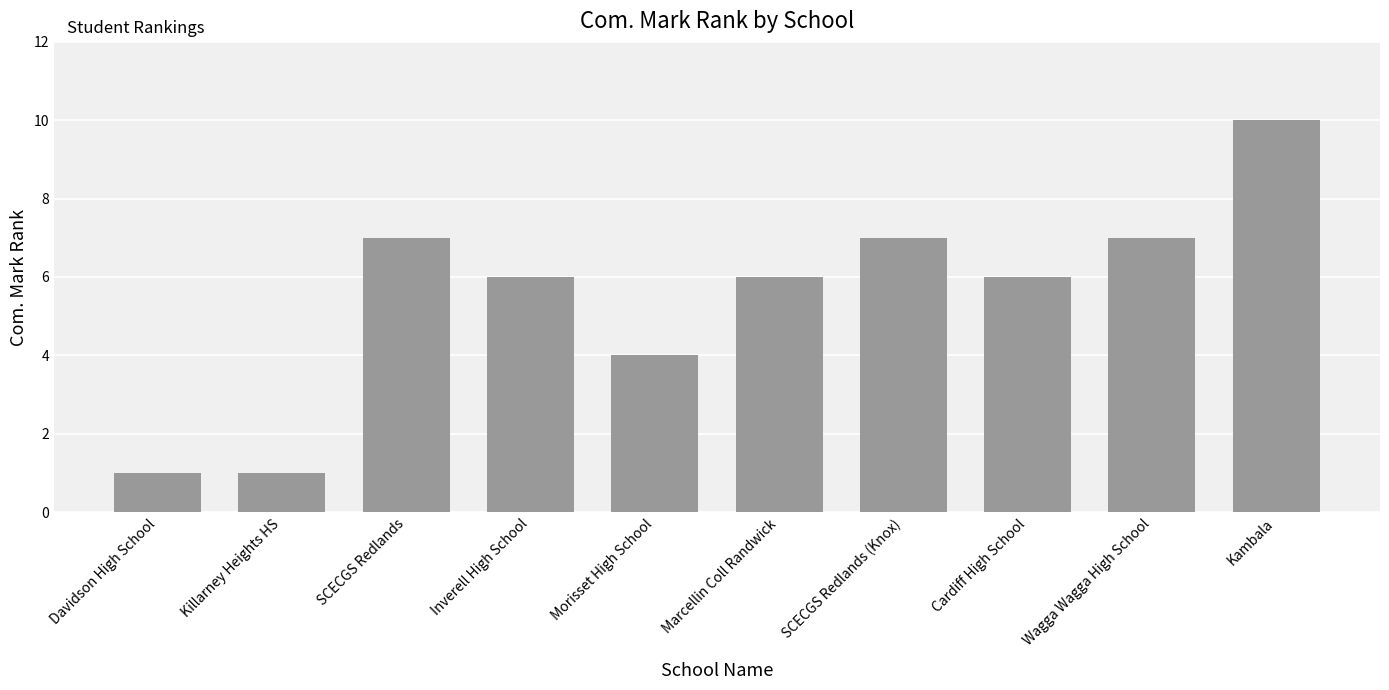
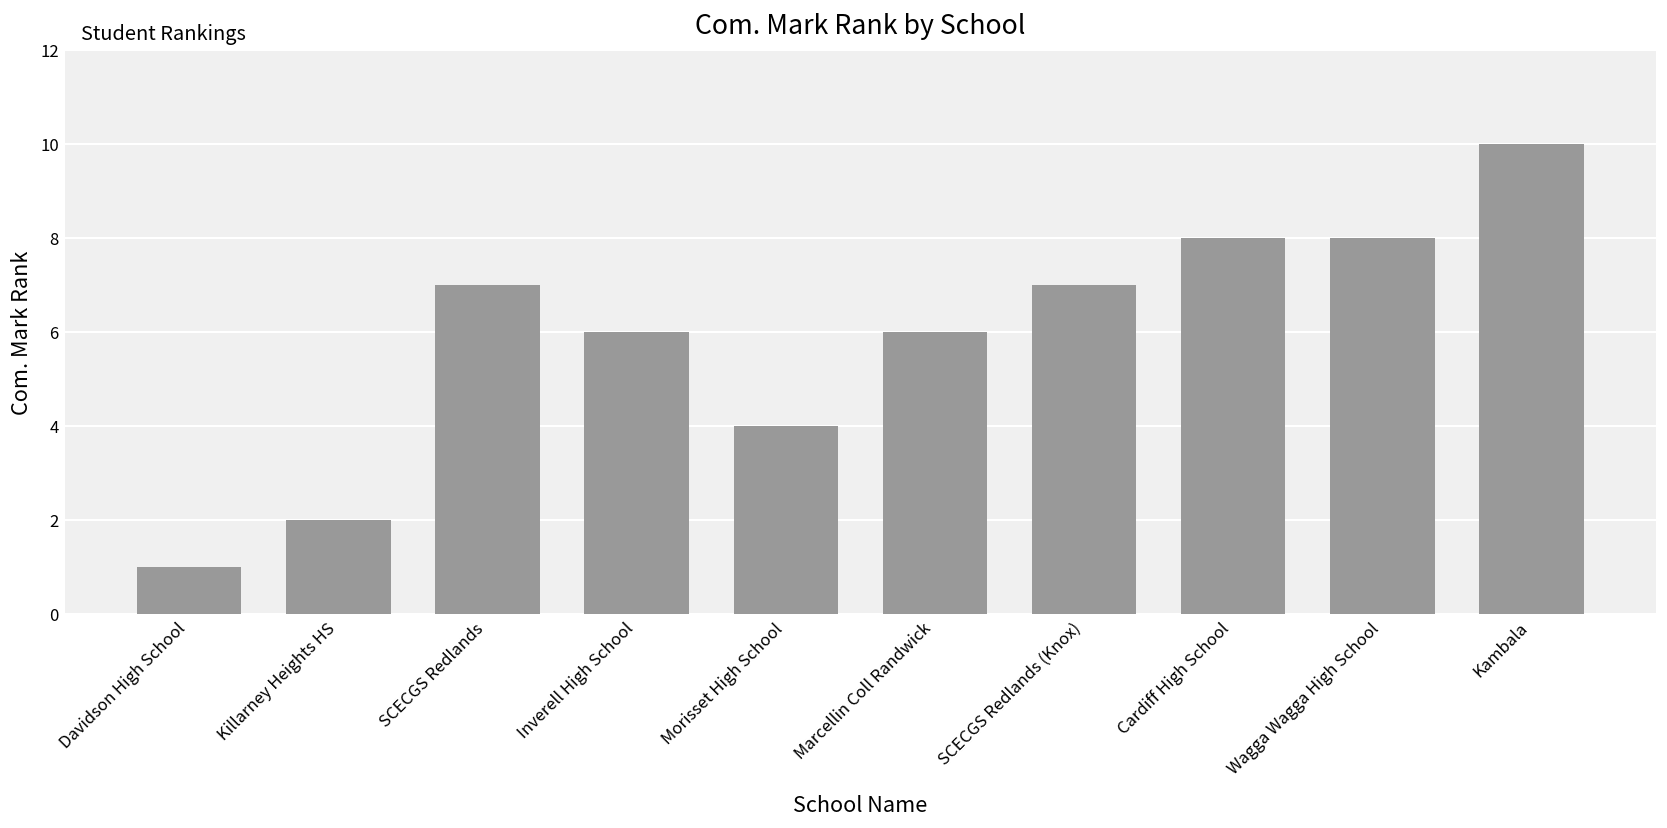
  {
    "Davidson High School": 1,
-   "Killarney Heights HS": 1,
+   "Killarney Heights HS": 2,
    "SCECGS Redlands": 7,
    "Inverell High School": 6,
    "Morisset High School": 4,
    "Marcellin Coll Randwick": 6,
    "SCECGS Redlands (Knox)": 7,
-   "Cardiff High School": 6,
-   "Wagga Wagga High School": 7,
+   "Cardiff High School": 8,
+   "Wagga Wagga High School": 8,
    "Kambala": 10
  }
